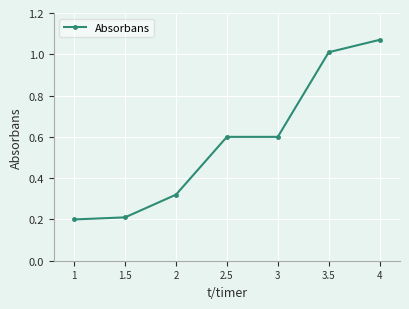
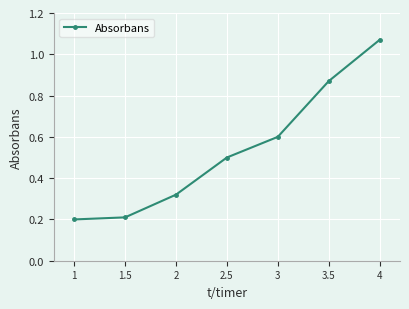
  {
    "1": 0.20,
    "1.5": 0.21,
    "2": 0.32,
-   "2.5": 0.6,
+   "2.5": 0.5,
    "3": 0.60,
-   "3.5": 1.01,
+   "3.5": 0.87,
    "4": 1.07
  }
